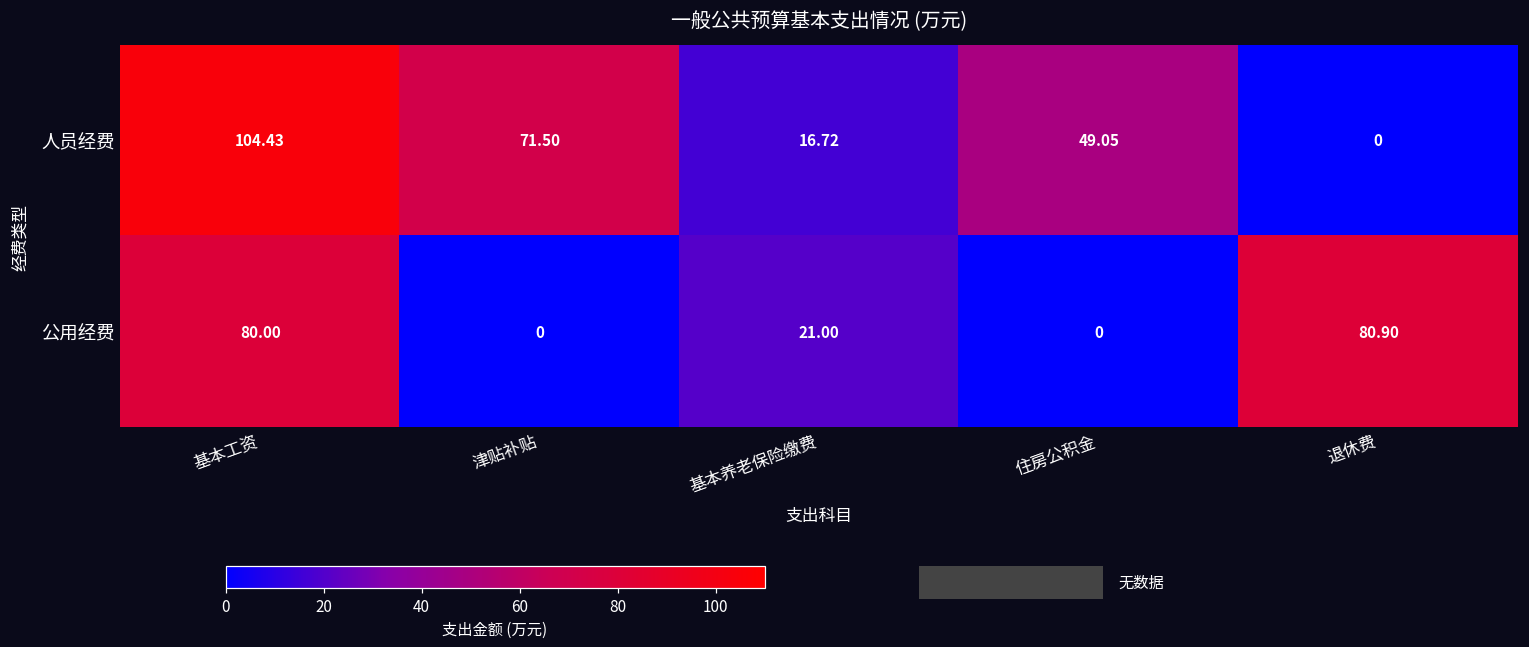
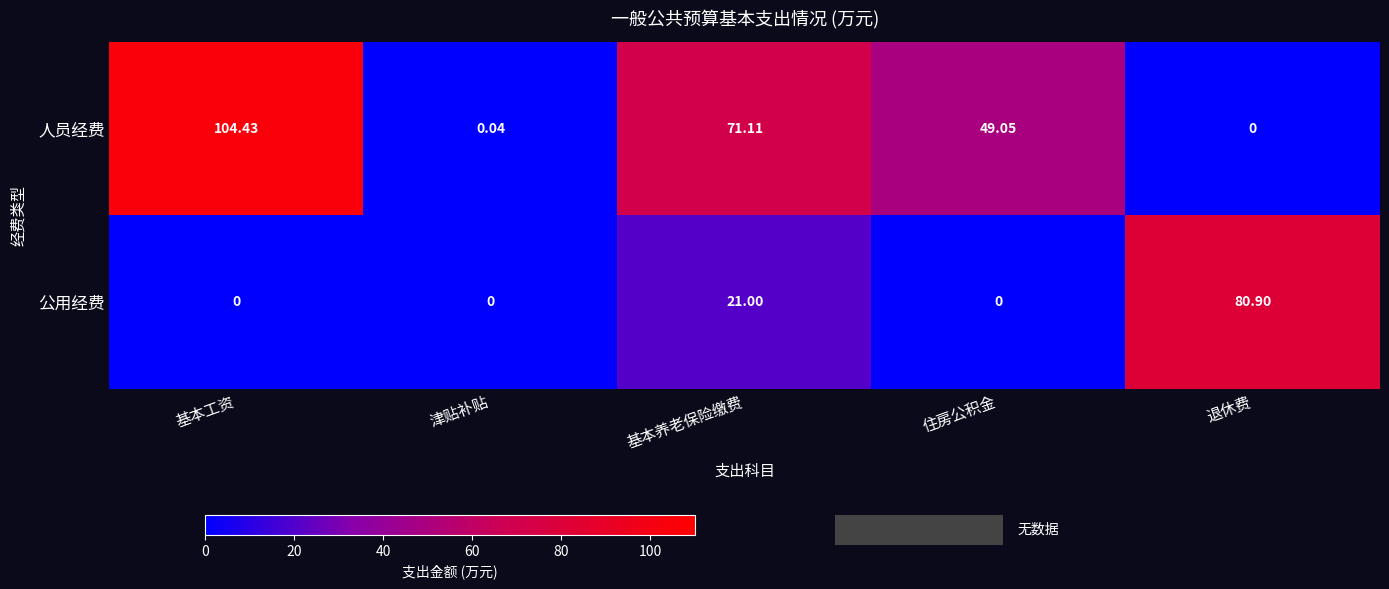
  {
    "人员经费": {
      "基本工资": 104.43,
-     "津贴补贴": 71.50,
-     "基本养老保险缴费": 16.72,
+     "津贴补贴": 0.04,
+     "基本养老保险缴费": 71.11,
      "住房公积金": 49.05,
      "退休费": 0
    },
    "公用经费": {
-     "基本工资": 80.00,
+     "基本工资": 0,
      "津贴补贴": 0,
      "基本养老保险缴费": 21.00,
      "住房公积金": 0,
      "退休费": 80.90
    }
  }
